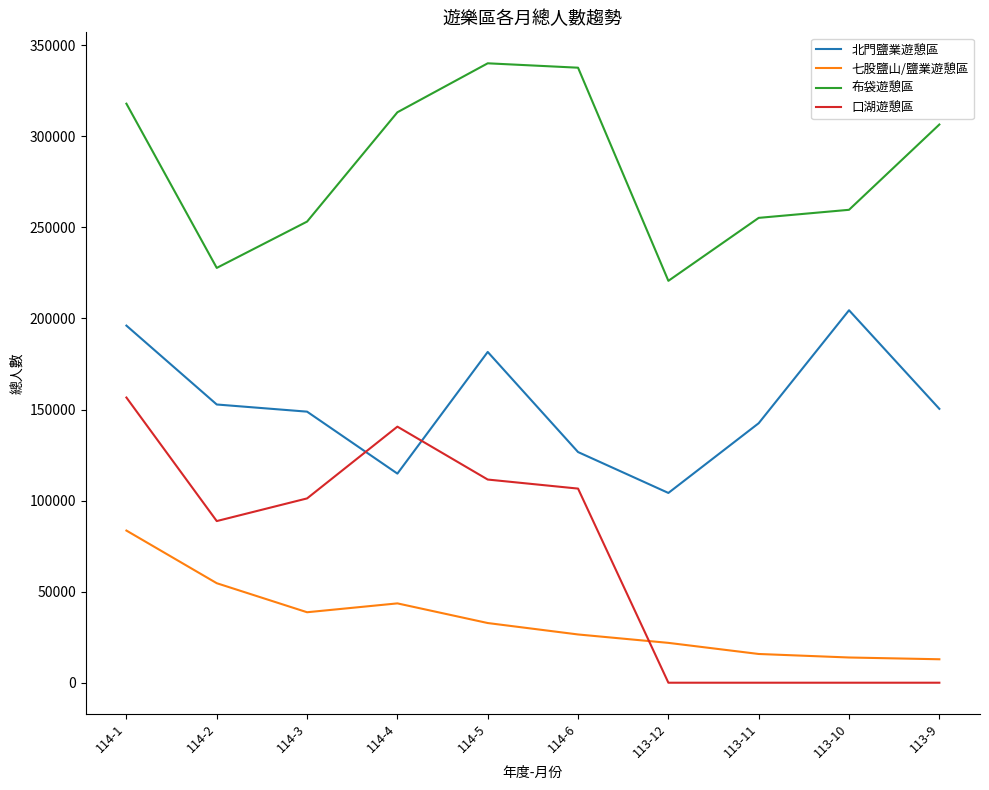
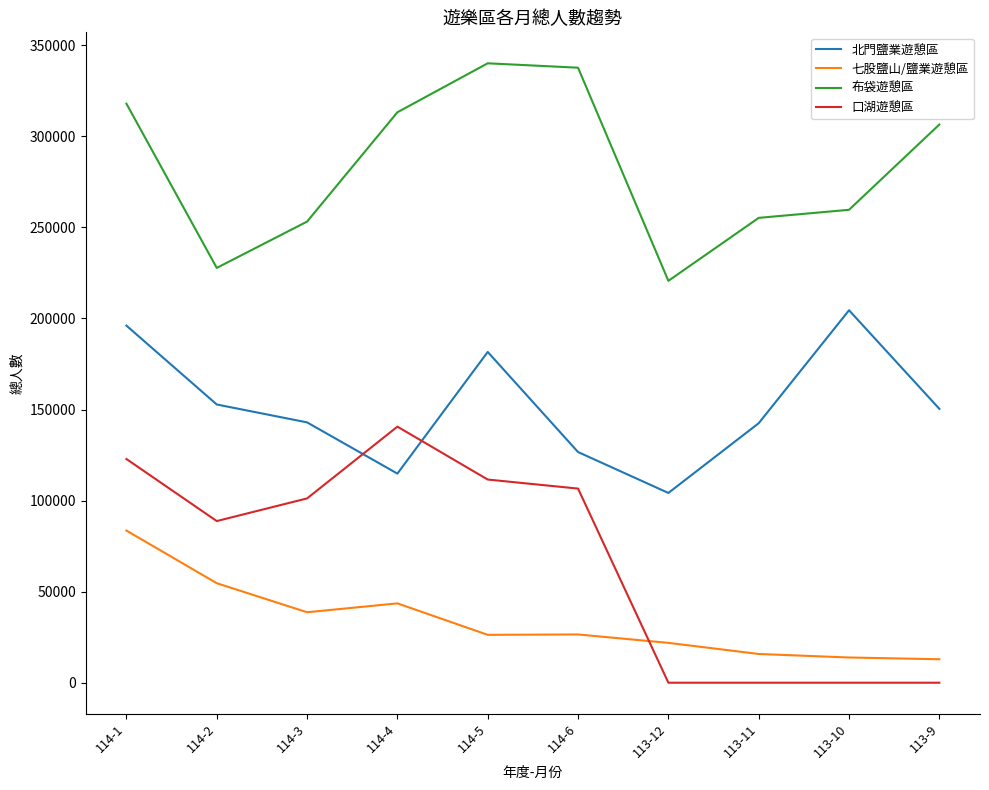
  {
    "北門鹽業遊憩區": {
      "114-1": 196000,
      "114-2": 153000,
-     "114-3": 149000,
+     "114-3": 143000,
      "114-4": 115000,
      "114-5": 182000,
      "114-6": 127000,
      "113-12": 104000,
      "113-11": 142000,
      "113-10": 205000,
      "113-9": 150000
    },
    "七股鹽山/鹽業遊憩區": {
      "114-1": 84000,
      "114-2": 55000,
      "114-3": 39000,
      "114-4": 44000,
-     "114-5": 33000,
+     "114-5": 26000,
      "114-6": 26000,
      "113-12": 22000,
      "113-11": 16000,
      "113-10": 14000,
      "113-9": 13000
    },
    "布袋遊憩區": {
      "114-1": 318000,
      "114-2": 228000,
      "114-3": 253000,
      "114-4": 313000,
      "114-5": 340000,
      "114-6": 338000,
      "113-12": 221000,
      "113-11": 255000,
      "113-10": 260000,
      "113-9": 306000
    },
    "口湖遊憩區": {
-     "114-1": 157000,
+     "114-1": 123000,
      "114-2": 89000,
      "114-3": 101000,
      "114-4": 141000,
      "114-5": 112000,
      "114-6": 107000,
      "113-12": 0,
      "113-11": 0,
      "113-10": 0,
      "113-9": 0
    }
  }
